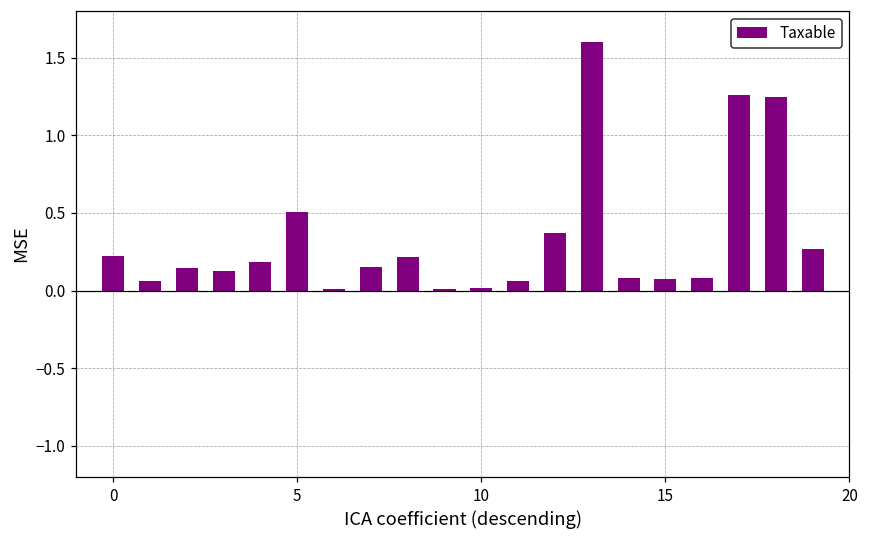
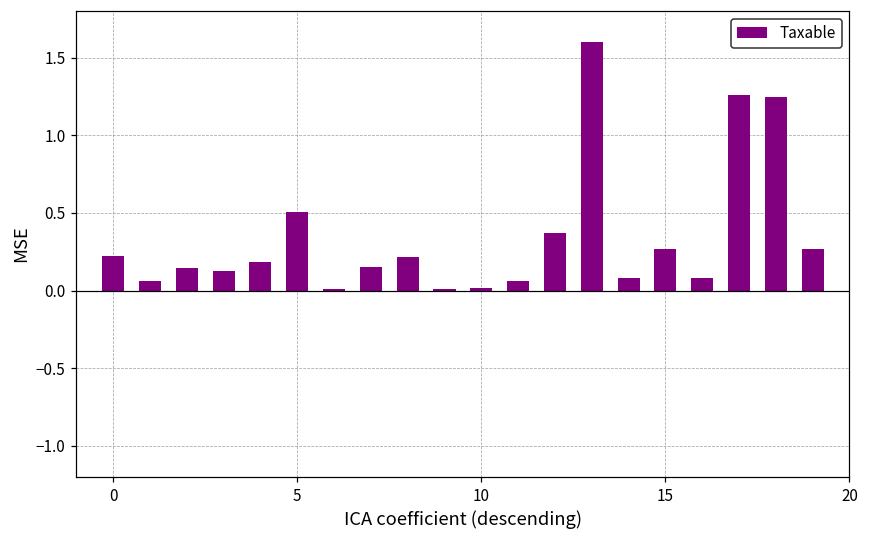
  {
    "0": 0.22,
    "5": 0.51,
-   "15": 0.07
+   "15": 0.27
  }
